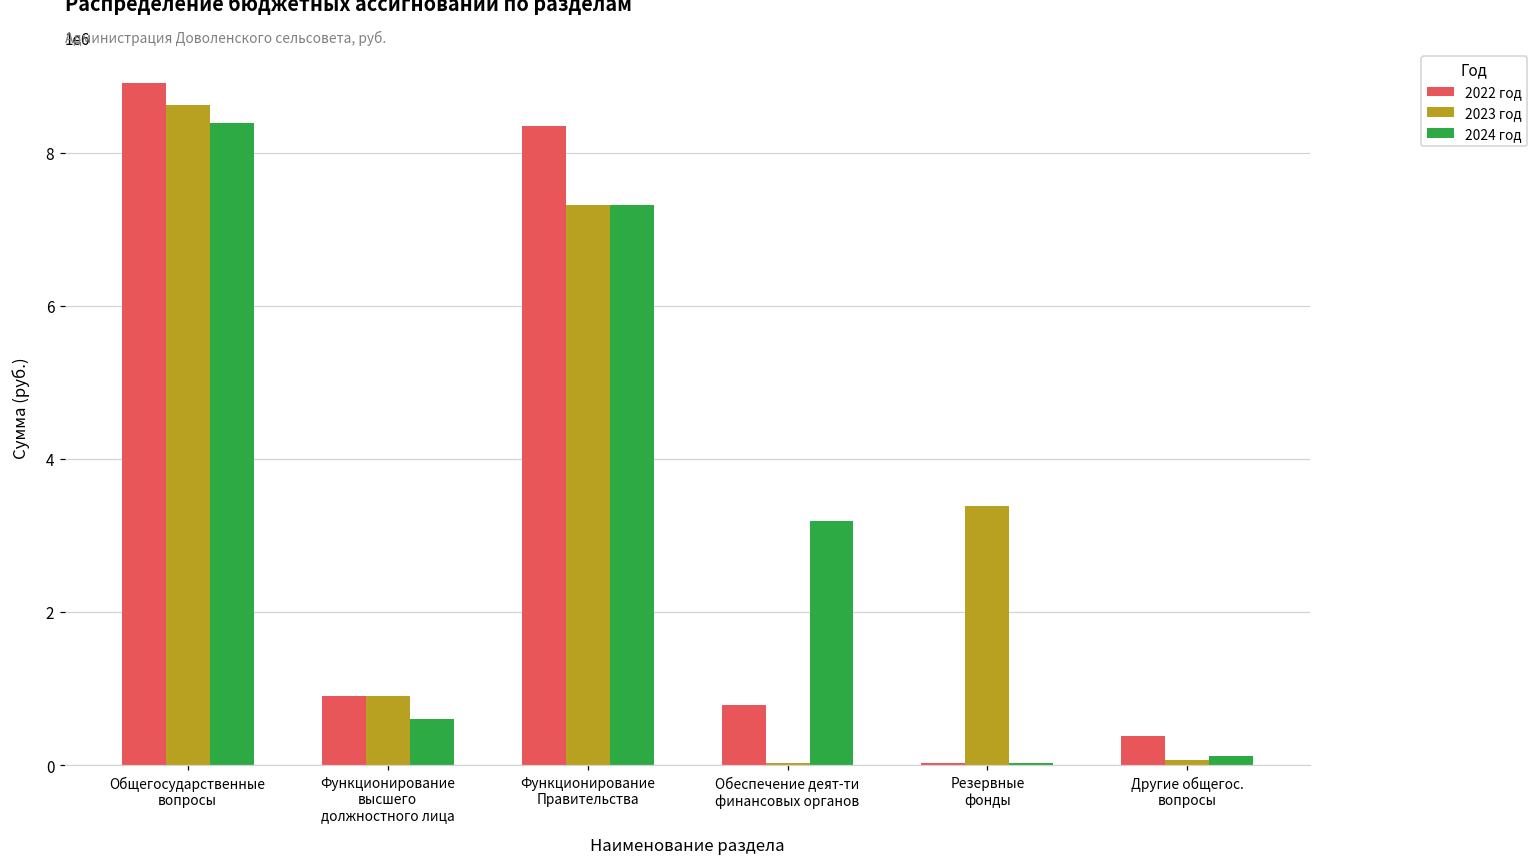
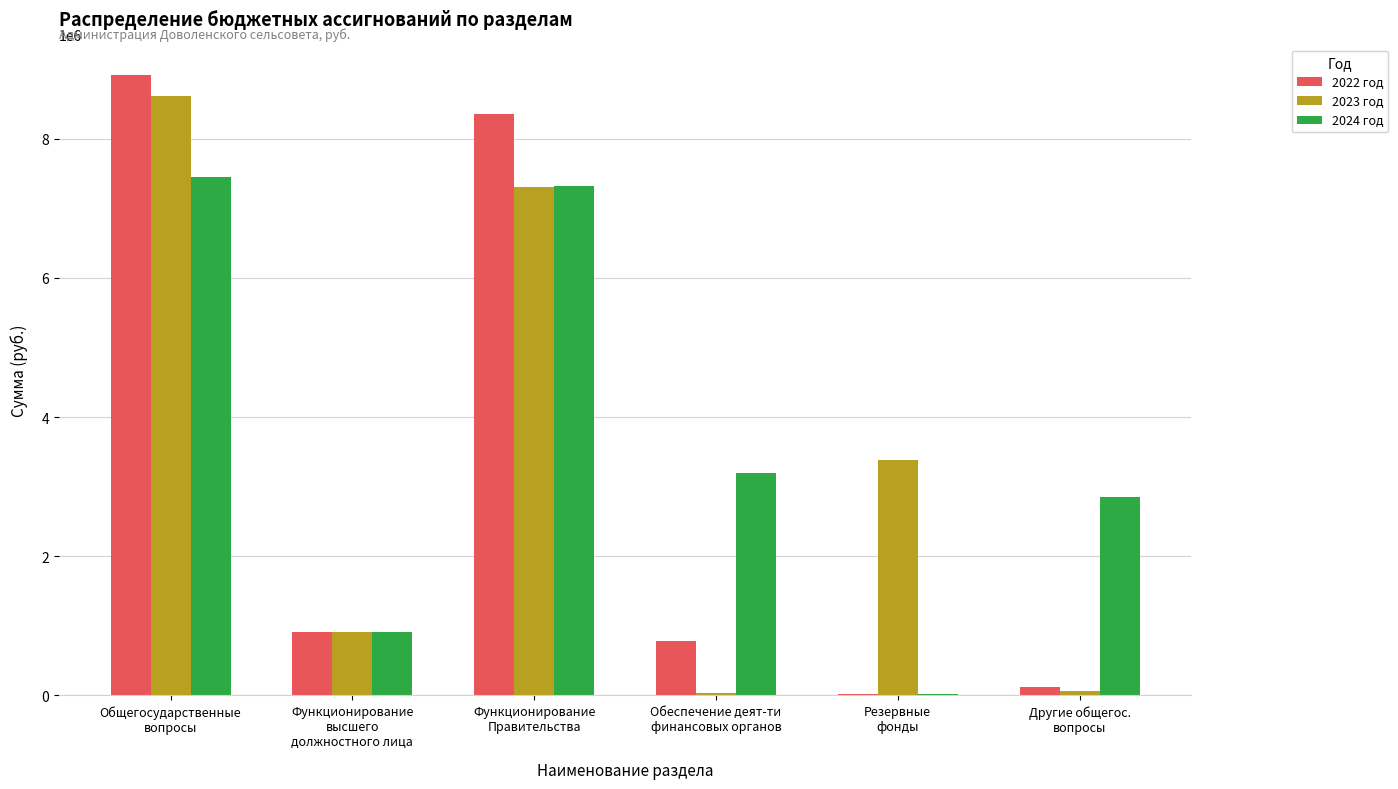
  {
    "2022 год": {
      "Общегосударственные вопросы": 8900000,
      "Функционирование высшего должностного лица": 900000,
      "Функционирование Правительства": 8400000,
      "Обеспечение деят-ти финансовых органов": 800000,
-     "Другие общегос. вопросы": 400000
+     "Другие общегос. вопросы": 100000
    },
    "2023 год": {
      "Общегосударственные вопросы": 8600000,
      "Функционирование высшего должностного лица": 900000,
      "Функционирование Правительства": 7300000,
      "Резервные фонды": 3400000,
      "Другие общегос. вопросы": 100000
    },
    "2024 год": {
-     "Общегосударственные вопросы": 8400000,
-     "Функционирование высшего должностного лица": 600000,
+     "Общегосударственные вопросы": 7500000,
+     "Функционирование высшего должностного лица": 900000,
      "Функционирование Правительства": 7300000,
      "Обеспечение деят-ти финансовых органов": 3200000,
-     "Другие общегос. вопросы": 100000
+     "Другие общегос. вопросы": 2900000
    }
  }
